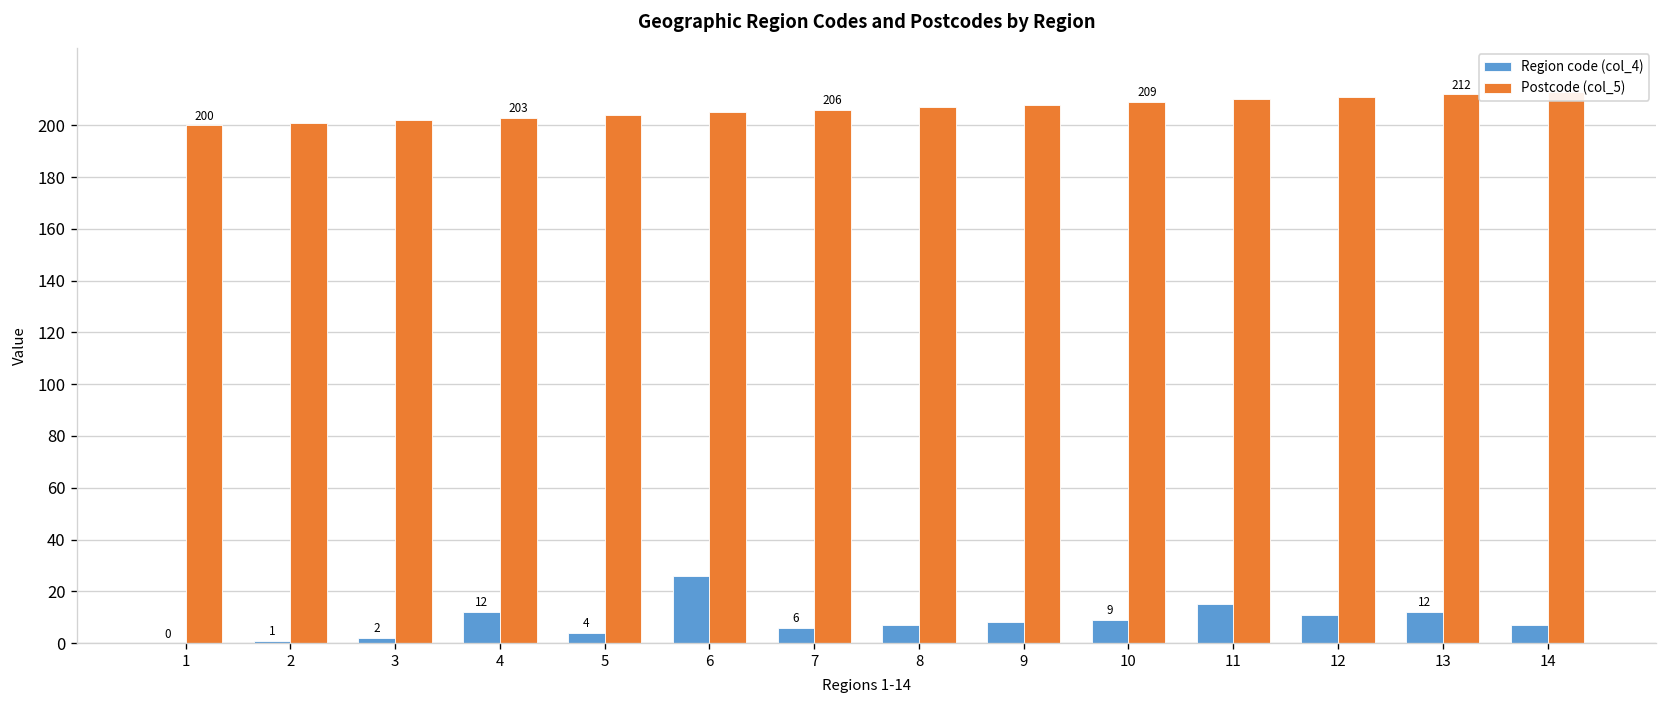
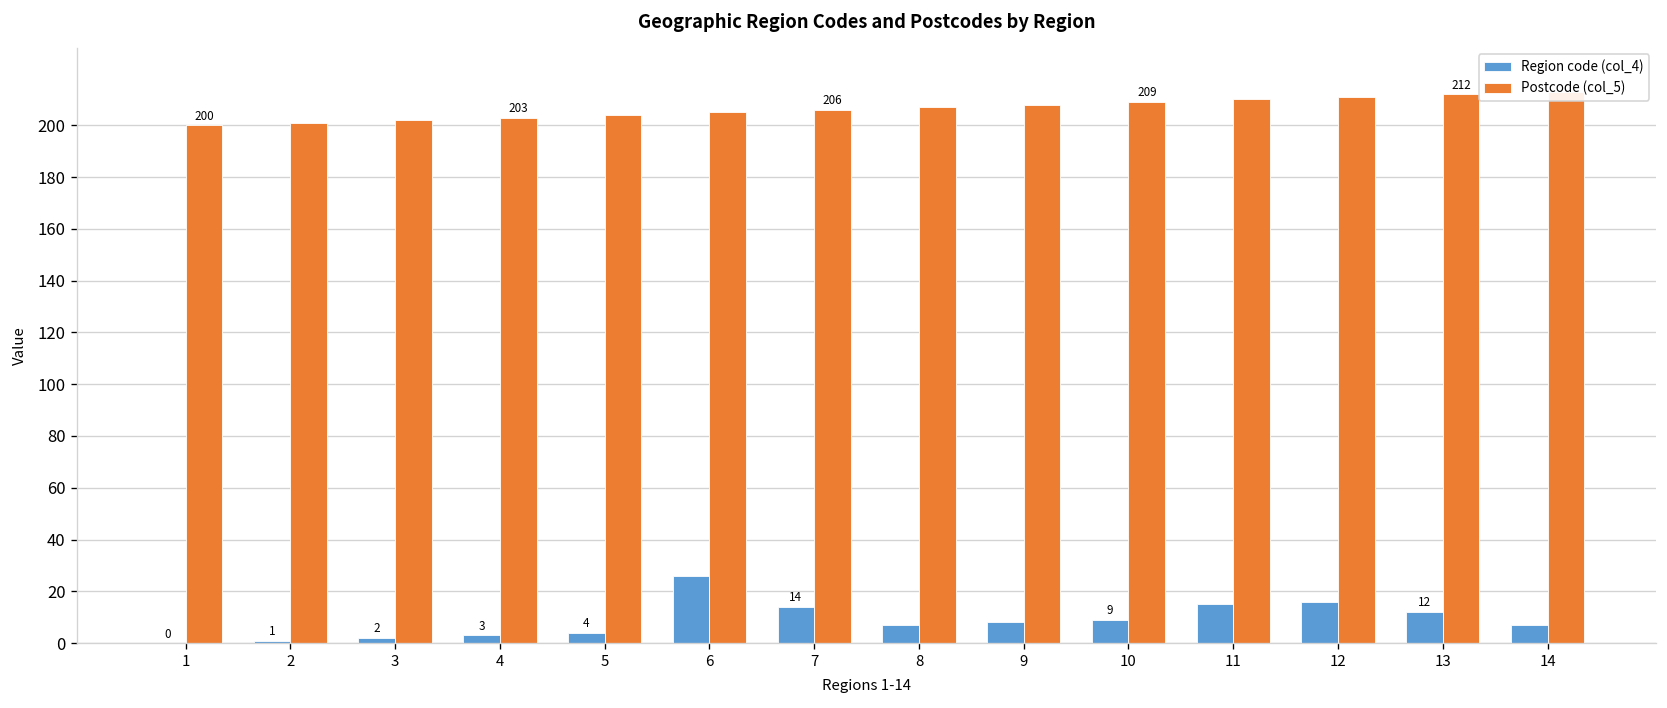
  {
    "Region code (col_4)": {
      "1": 0,
      "2": 1,
      "3": 2,
-     "4": 12,
+     "4": 3,
      "5": 4,
-     "7": 6,
+     "7": 14,
      "10": 9,
-     "12": 11,
+     "12": 16,
      "13": 12
    },
    "Postcode (col_5)": {
      "1": 200,
      "4": 203,
      "7": 206,
      "10": 209,
      "13": 212
    }
  }
